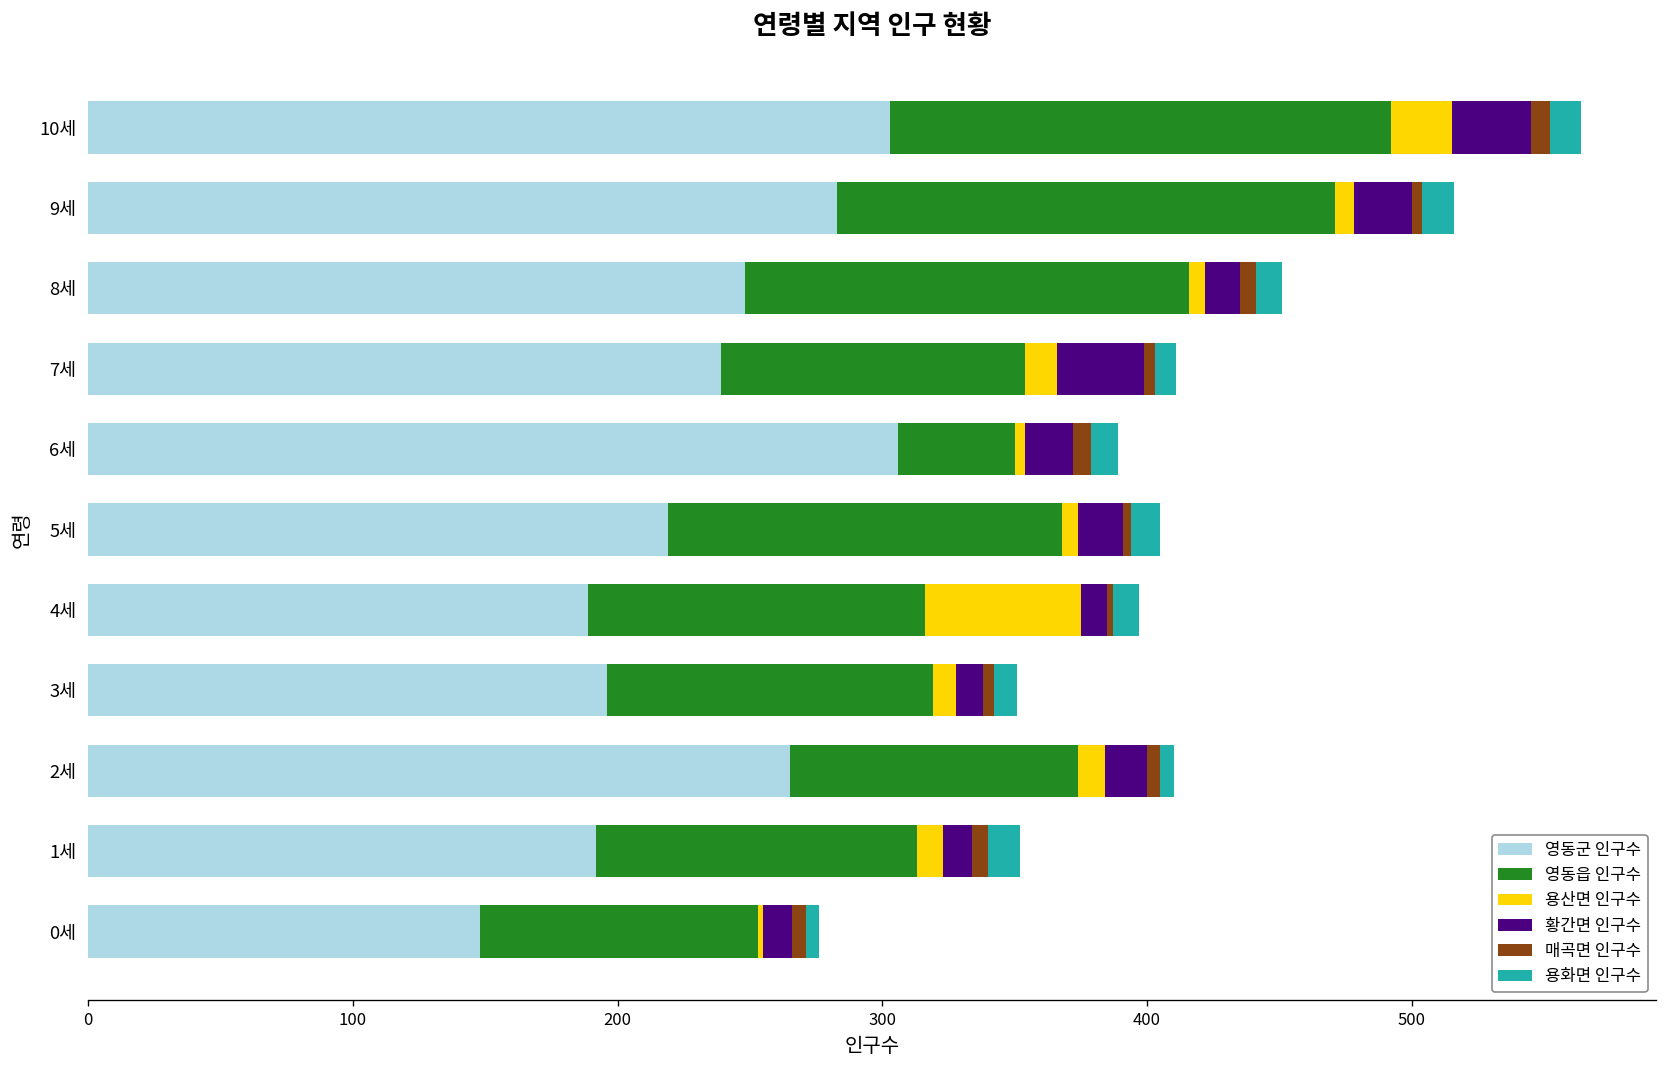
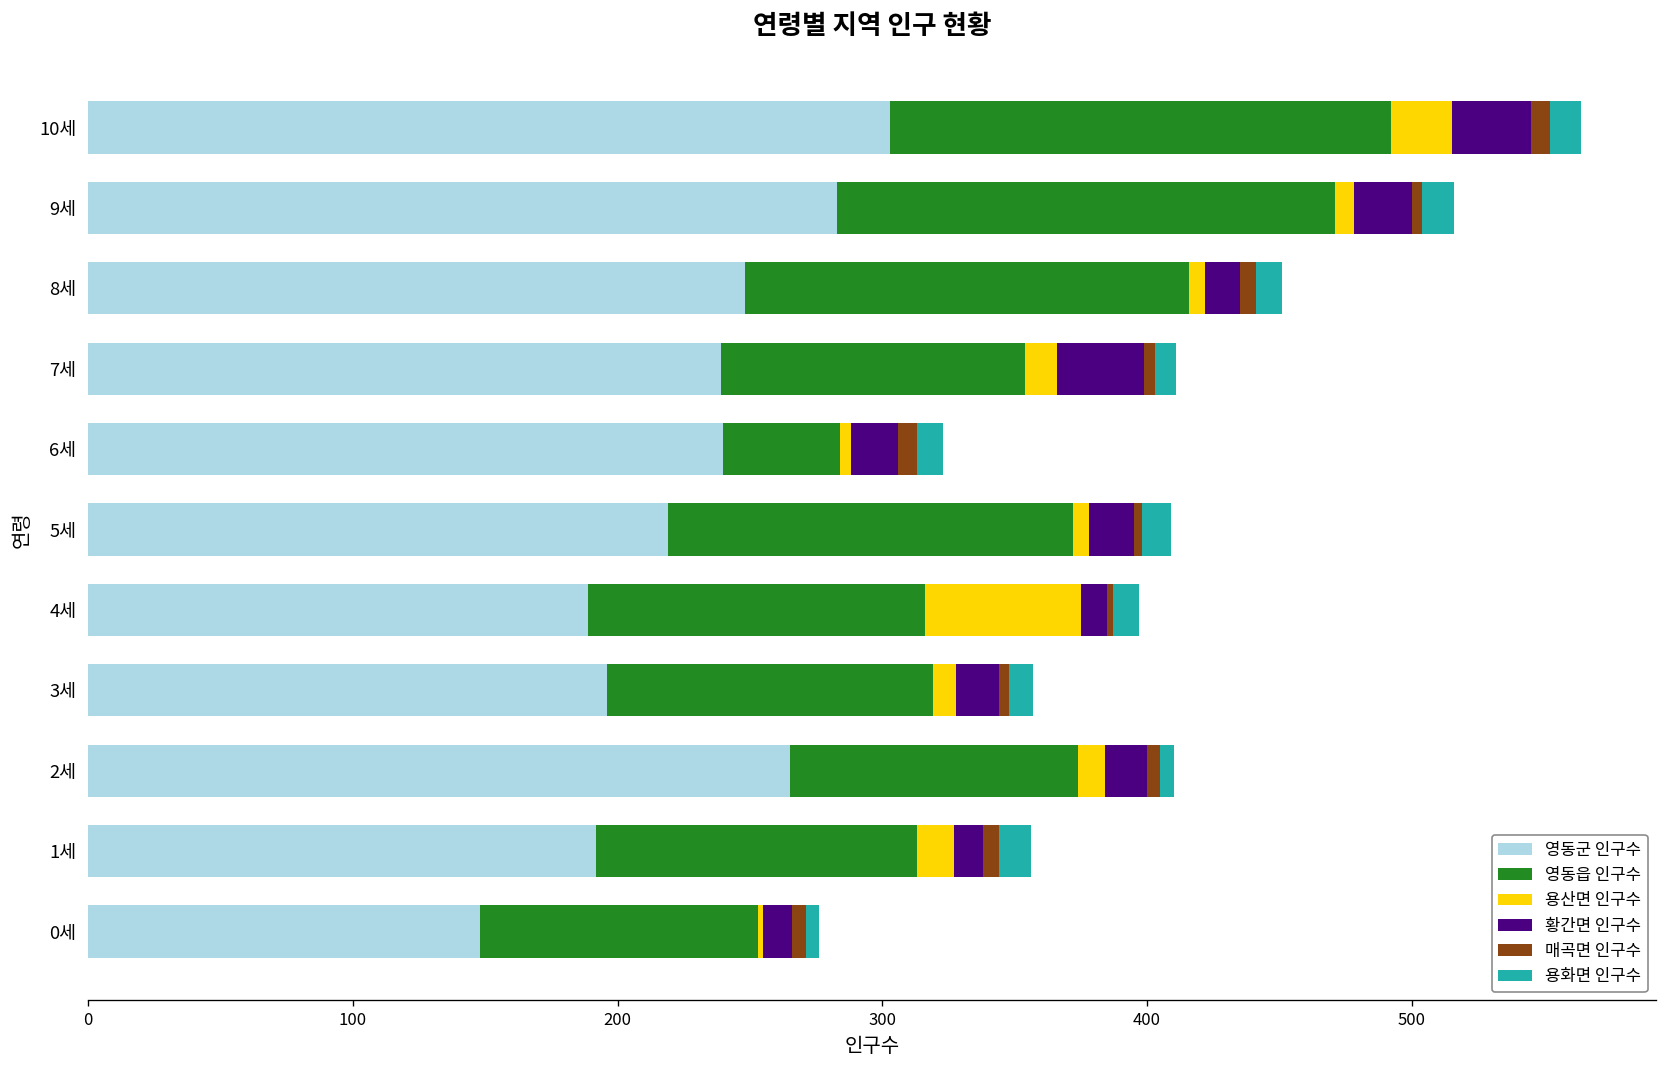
  {
    "영동군 인구수": {
      "10세": 303,
      "9세": 283,
      "8세": 248,
      "7세": 239,
-     "6세": 306,
+     "6세": 240,
      "5세": 219,
      "4세": 189,
      "3세": 196,
      "2세": 265,
      "1세": 192,
      "0세": 148
    },
    "영동읍 인구수": {
      "10세": 189,
      "9세": 188,
      "8세": 168,
      "7세": 115,
      "6세": 44,
-     "5세": 149,
+     "5세": 153,
      "4세": 127,
      "3세": 123,
      "2세": 109,
      "1세": 121,
      "0세": 105
    },
    "용산면 인구수": {
      "10세": 23,
      "9세": 7,
      "8세": 6,
      "7세": 12,
      "6세": 4,
      "5세": 6,
      "4세": 59,
      "3세": 9,
      "2세": 10,
-     "1세": 10,
+     "1세": 14,
      "0세": 2
    },
    "황간면 인구수": {
      "10세": 30,
      "9세": 22,
      "8세": 13,
      "7세": 33,
      "6세": 18,
      "5세": 17,
      "4세": 10,
-     "3세": 10,
+     "3세": 16,
      "2세": 16,
      "1세": 11,
      "0세": 11
    },
    "매곡면 인구수": {
      "10세": 7,
      "9세": 4,
      "8세": 6,
      "7세": 4,
      "6세": 7,
      "5세": 3,
      "4세": 2,
      "3세": 4,
      "2세": 5,
      "1세": 6,
      "0세": 5
    },
    "용화면 인구수": {
      "10세": 12,
      "9세": 12,
      "8세": 10,
      "7세": 8,
      "6세": 10,
      "5세": 11,
      "4세": 10,
      "3세": 9,
      "2세": 5,
      "1세": 12,
      "0세": 5
    }
  }
